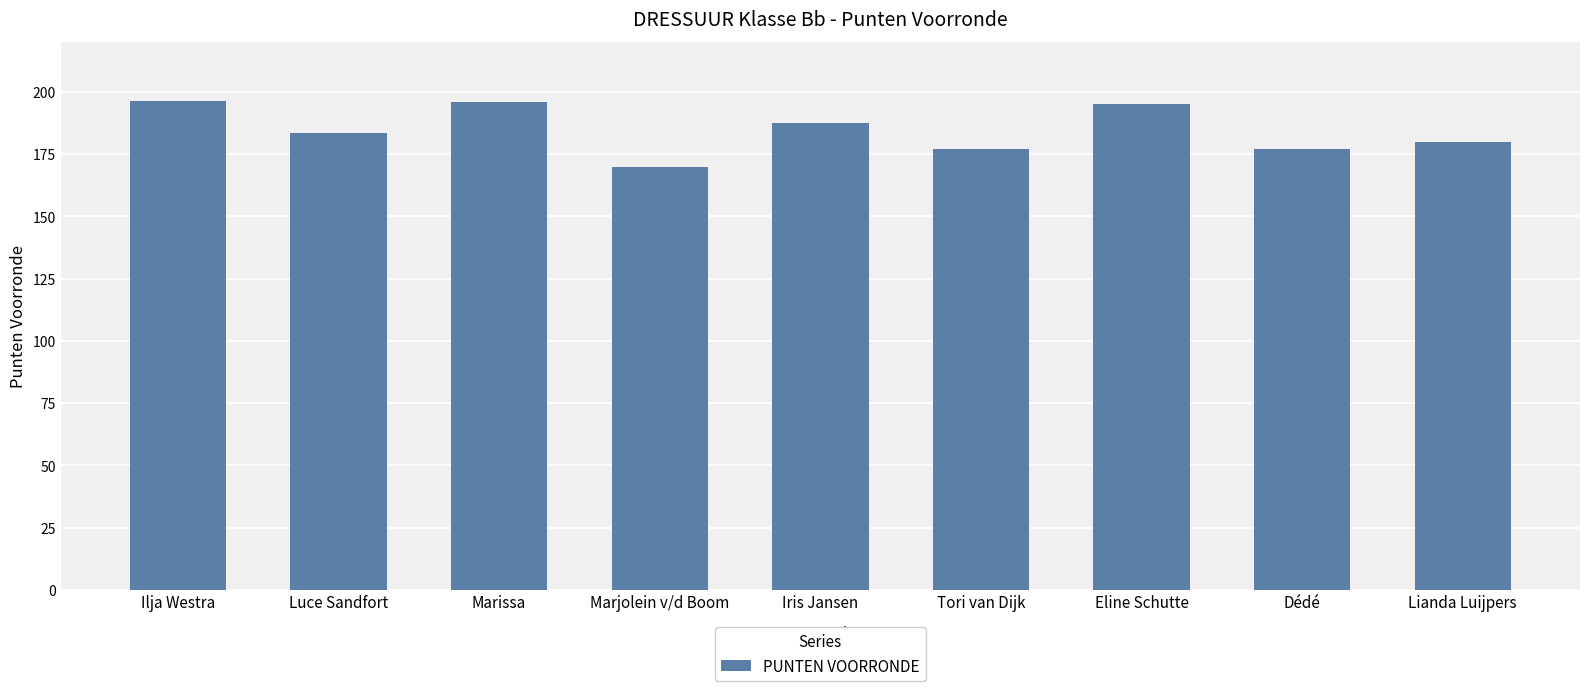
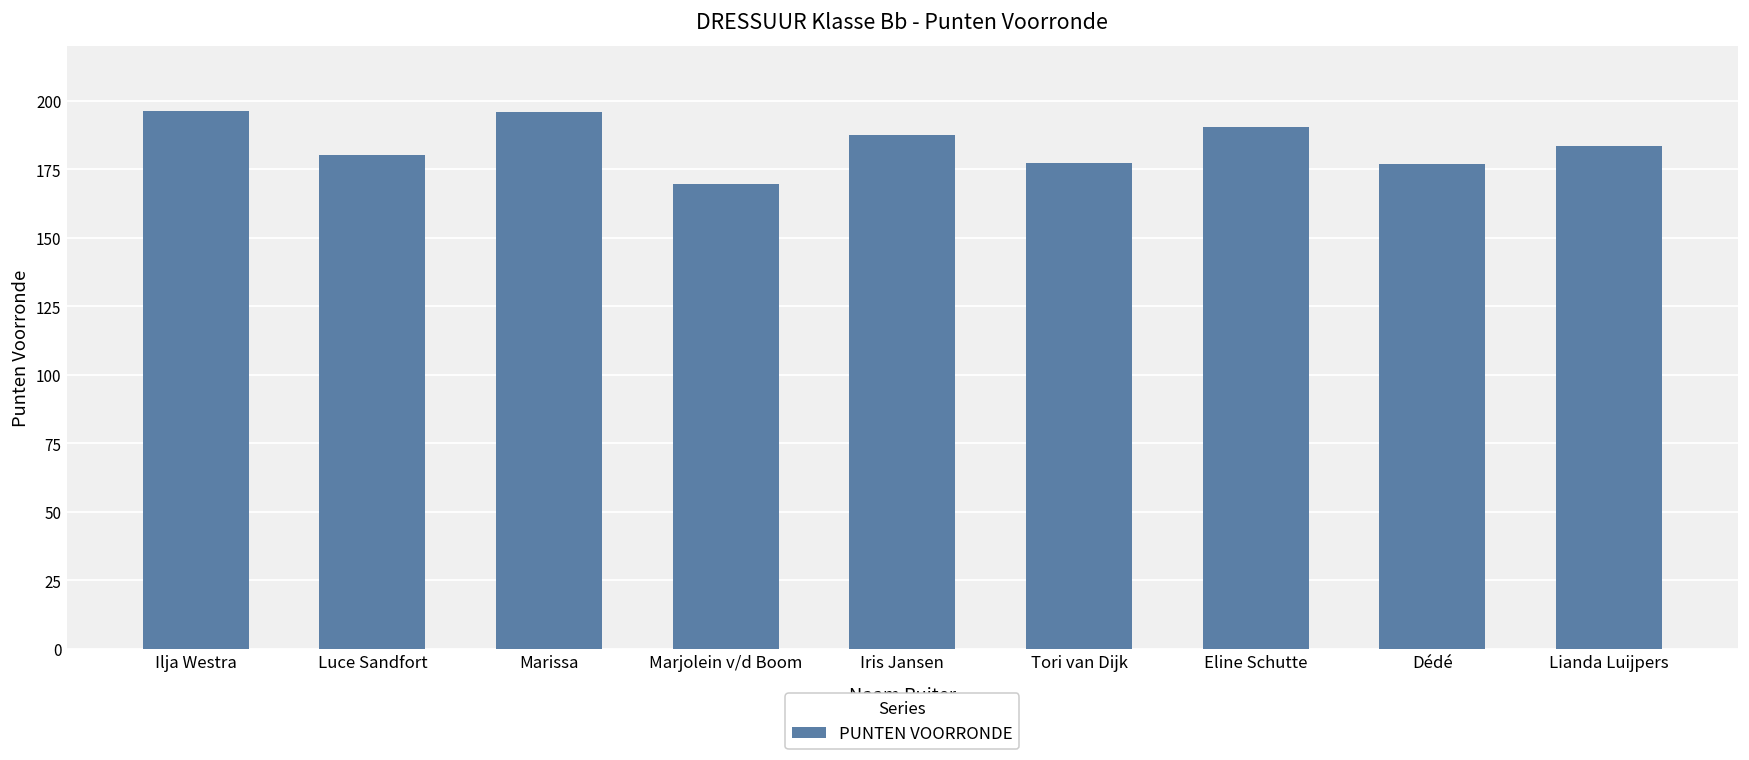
  {
    "Ilja Westra": 197,
-   "Luce Sandfort": 184,
+   "Luce Sandfort": 180,
    "Marissa": 196,
    "Marjolein v/d Boom": 170,
    "Iris Jansen": 188,
    "Tori van Dijk": 177,
-   "Eline Schutte": 195,
+   "Eline Schutte": 191,
    "Dédé": 177,
-   "Lianda Luijpers": 180
+   "Lianda Luijpers": 184
  }
